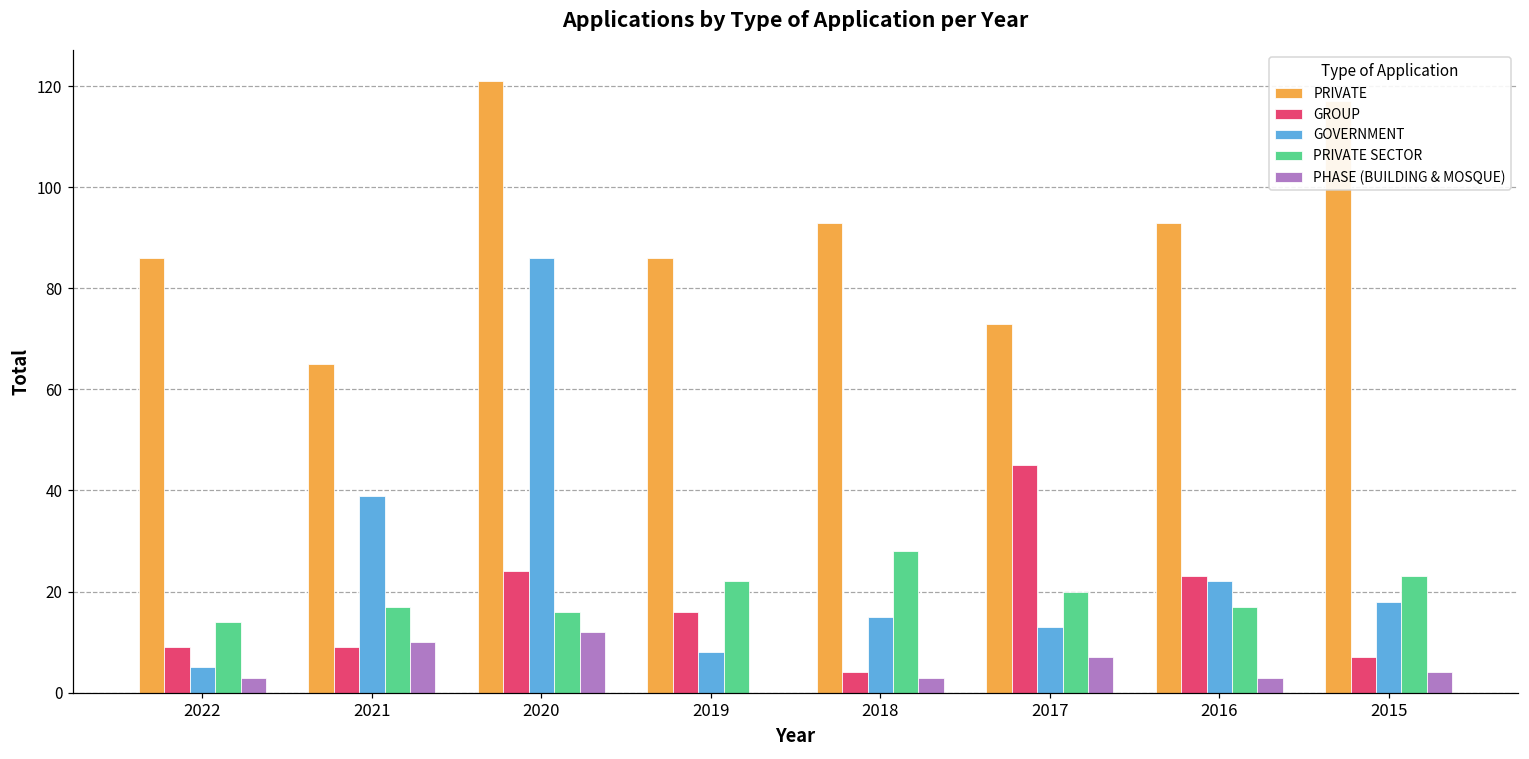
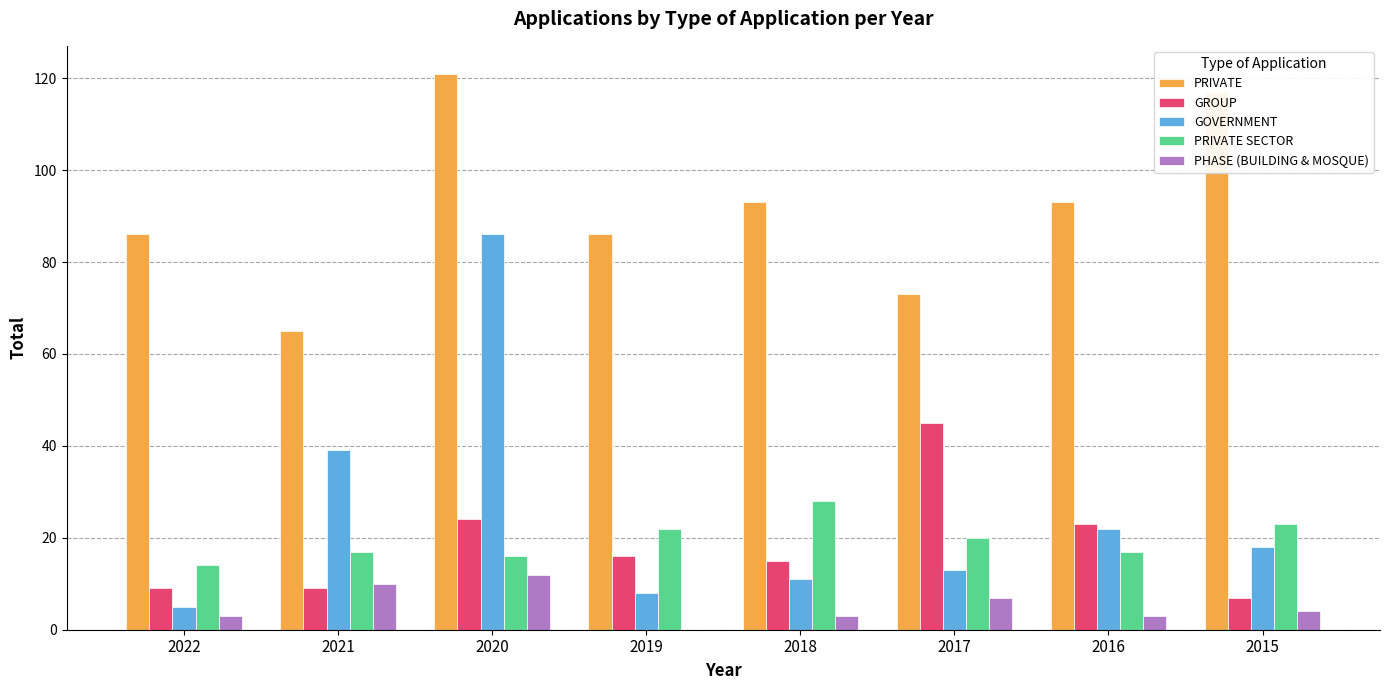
  {
    "PRIVATE": {
      "2022": 86,
      "2021": 65,
      "2020": 121,
      "2019": 86,
      "2018": 93,
      "2017": 73,
      "2016": 93
    },
    "GROUP": {
      "2022": 9,
      "2021": 9,
      "2020": 24,
      "2019": 16,
-     "2018": 4,
+     "2018": 15,
      "2017": 45,
      "2016": 23,
      "2015": 7
    },
    "GOVERNMENT": {
      "2022": 5,
      "2021": 39,
      "2020": 86,
      "2019": 8,
-     "2018": 15,
+     "2018": 11,
      "2017": 13,
      "2016": 22,
      "2015": 18
    },
    "PRIVATE SECTOR": {
      "2022": 14,
      "2021": 17,
      "2020": 16,
      "2019": 22,
      "2018": 28,
      "2017": 20,
      "2016": 17,
      "2015": 23
    },
    "PHASE (BUILDING & MOSQUE)": {
      "2022": 3,
      "2021": 10,
      "2020": 12,
      "2019": 0,
      "2018": 3,
      "2017": 7,
      "2016": 3,
      "2015": 4
    }
  }
